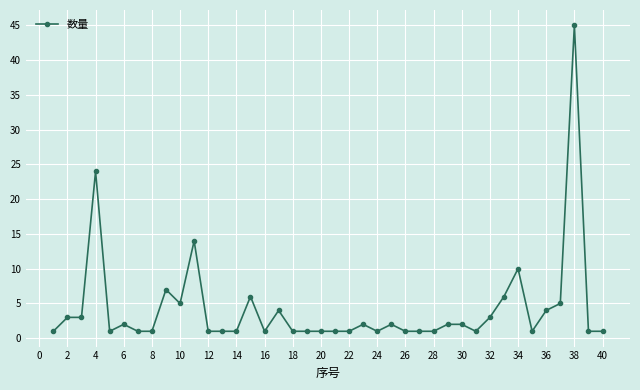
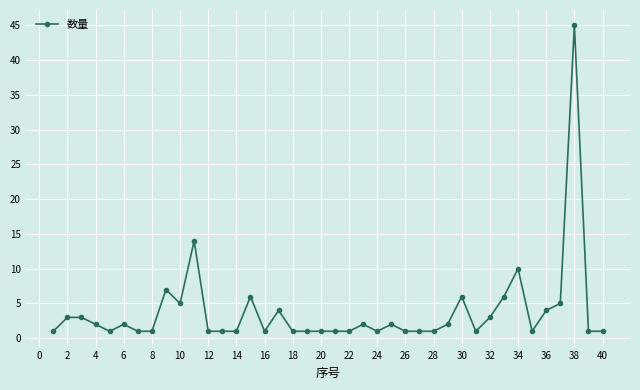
  {
    "2": 3,
-   "4": 24,
+   "4": 2,
    "6": 2,
    "8": 1,
    "10": 5,
    "12": 1,
    "14": 1,
    "16": 1,
    "18": 1,
    "20": 1,
    "22": 1,
    "24": 1,
    "26": 1,
    "28": 1,
-   "30": 2,
+   "30": 6,
    "32": 3,
    "34": 10,
    "36": 4,
    "38": 45,
    "40": 1
  }
